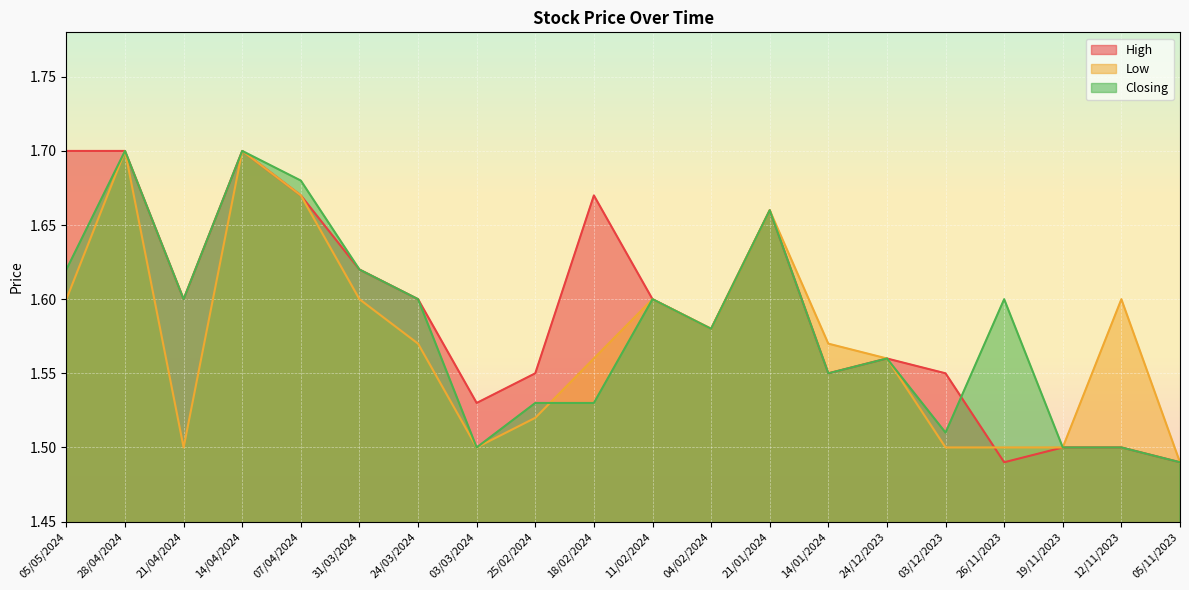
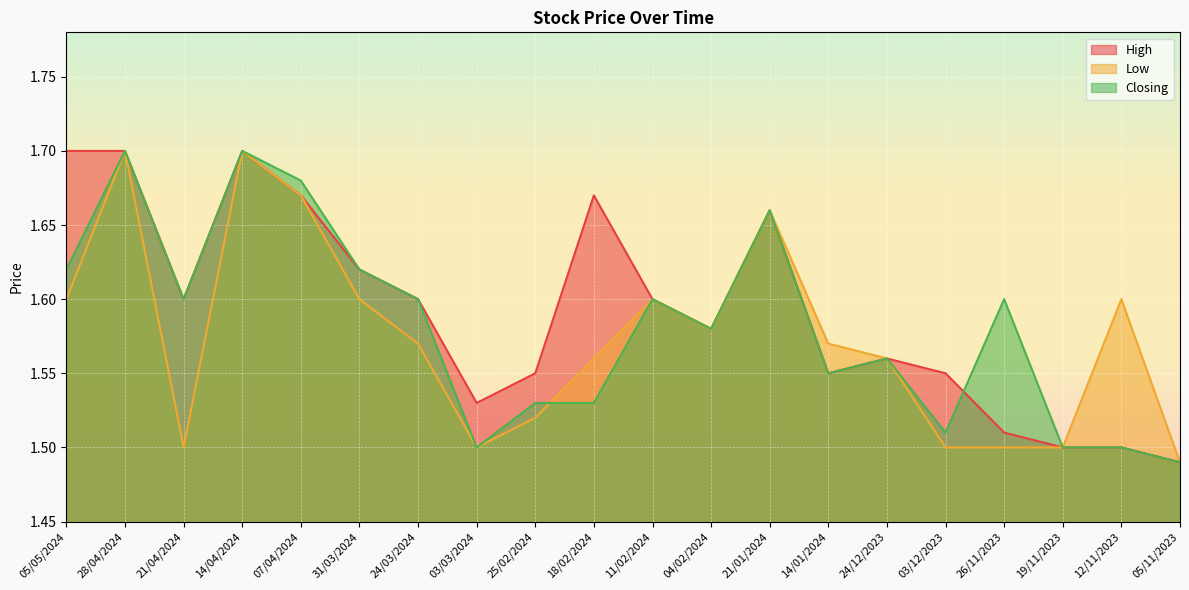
  {
    "High": {
      "05/05/2024": 1.70,
      "03/03/2024": 1.53,
      "25/02/2024": 1.55,
      "18/02/2024": 1.67,
      "03/12/2023": 1.55,
-     "26/11/2023": 1.49
+     "26/11/2023": 1.51
    },
    "Low": {
      "05/05/2024": 1.60,
      "21/04/2024": 1.50,
      "31/03/2024": 1.60,
      "24/03/2024": 1.57,
      "25/02/2024": 1.52,
      "18/02/2024": 1.56,
      "14/01/2024": 1.57,
      "03/12/2023": 1.50,
      "26/11/2023": 1.50,
      "12/11/2023": 1.60
    },
    "Closing": {
      "05/05/2024": 1.62,
      "07/04/2024": 1.68,
      "25/02/2024": 1.53,
      "18/02/2024": 1.53,
      "03/12/2023": 1.51,
      "26/11/2023": 1.60
    }
  }
